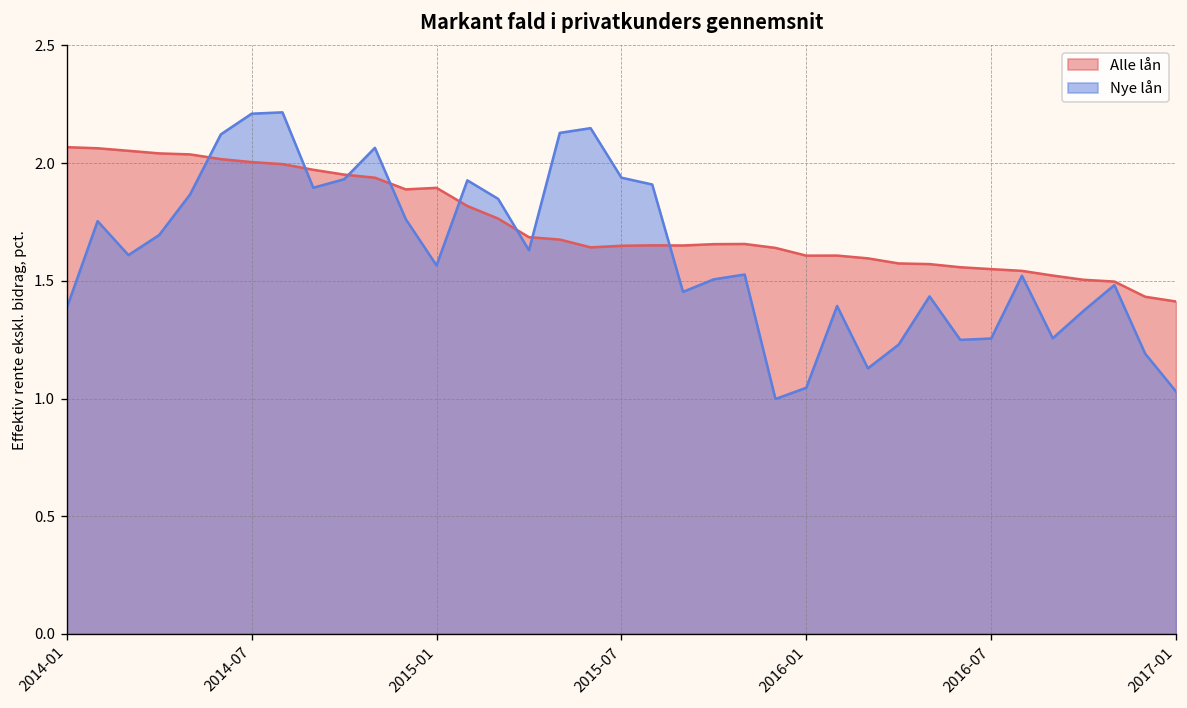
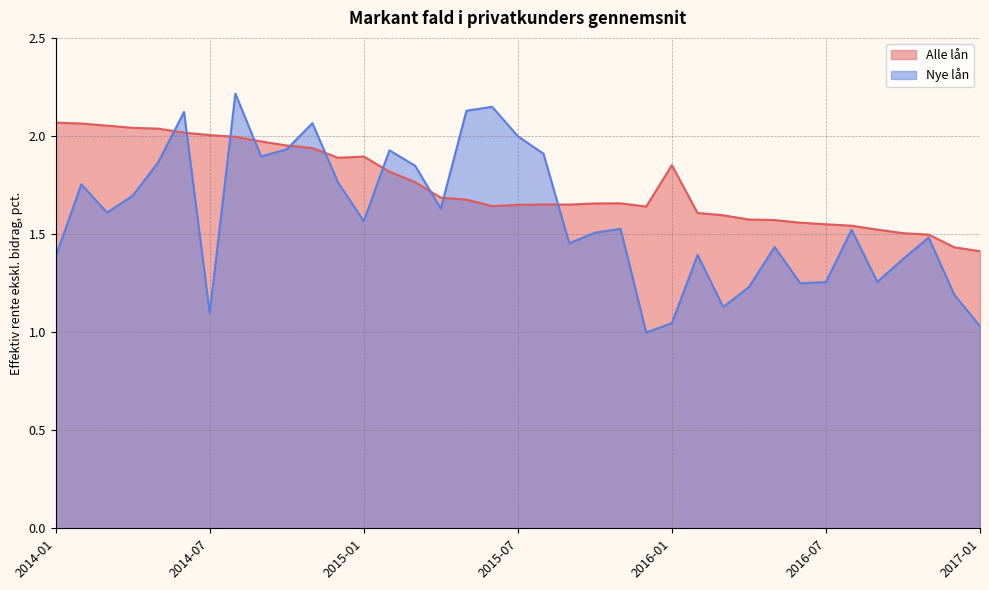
  {
    "Alle lån": {
      "2014-01": 2.07,
      "2014-07": 2.00,
      "2015-01": 1.90,
      "2015-07": 1.65,
-     "2016-01": 1.61,
+     "2016-01": 1.85,
      "2016-07": 1.55,
      "2017-01": 1.41
    },
    "Nye lån": {
      "2014-01": 1.39,
-     "2014-07": 2.21,
+     "2014-07": 1.10,
      "2015-01": 1.57,
-     "2015-07": 1.94,
+     "2015-07": 2.00,
      "2016-01": 1.05,
      "2016-07": 1.26,
      "2017-01": 1.03
    }
  }
